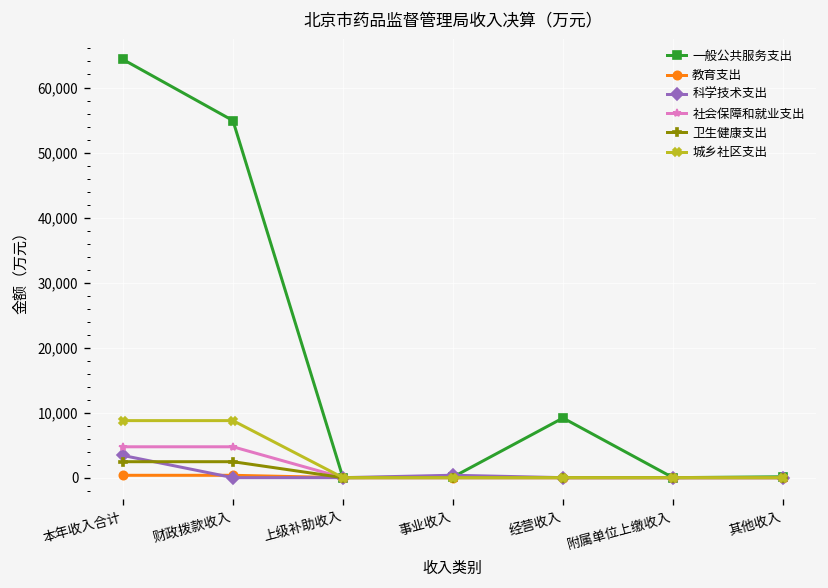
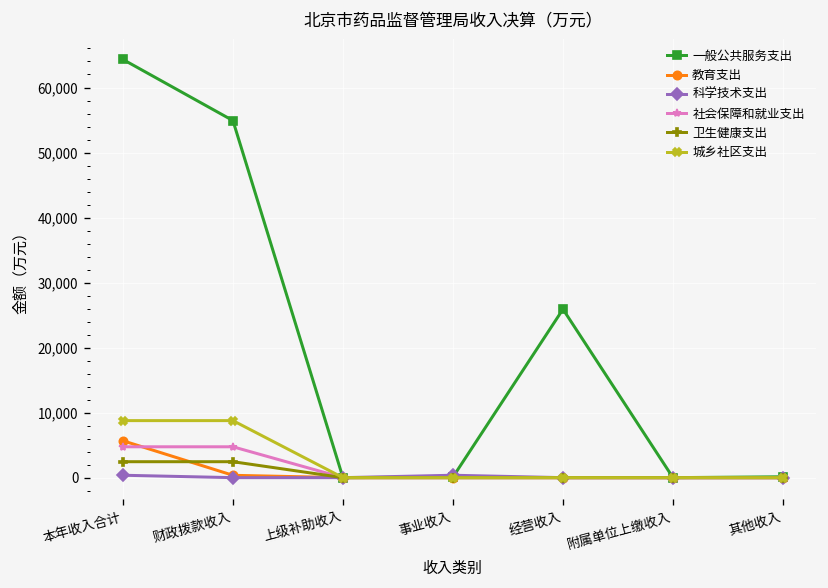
  {
    "一般公共服务支出": {
      "本年收入合计": "64,000",
      "财政拨款收入": "55,000",
-     "经营收入": "9,000"
+     "经营收入": "26,000"
    },
    "教育支出": {
-     "本年收入合计": "0"
+     "本年收入合计": "6,000"
    },
    "科学技术支出": {
-     "本年收入合计": "3,000"
+     "本年收入合计": "0"
    },
    "社会保障和就业支出": {
      "本年收入合计": "5,000",
      "财政拨款收入": "5,000"
    },
    "卫生健康支出": {
      "本年收入合计": "2,000",
      "财政拨款收入": "2,000"
    },
    "城乡社区支出": {
      "本年收入合计": "9,000",
      "财政拨款收入": "9,000"
    }
  }
